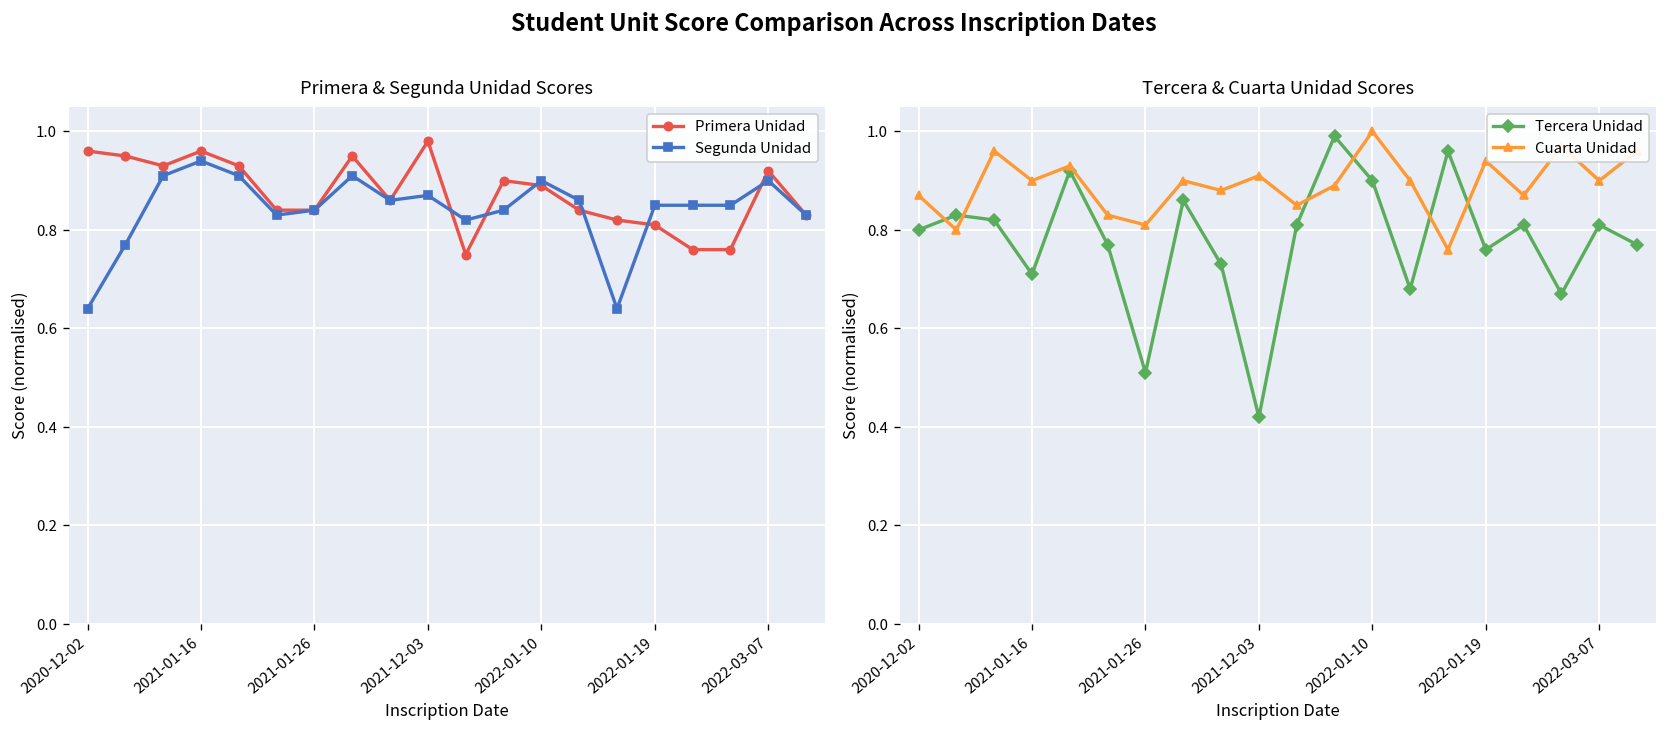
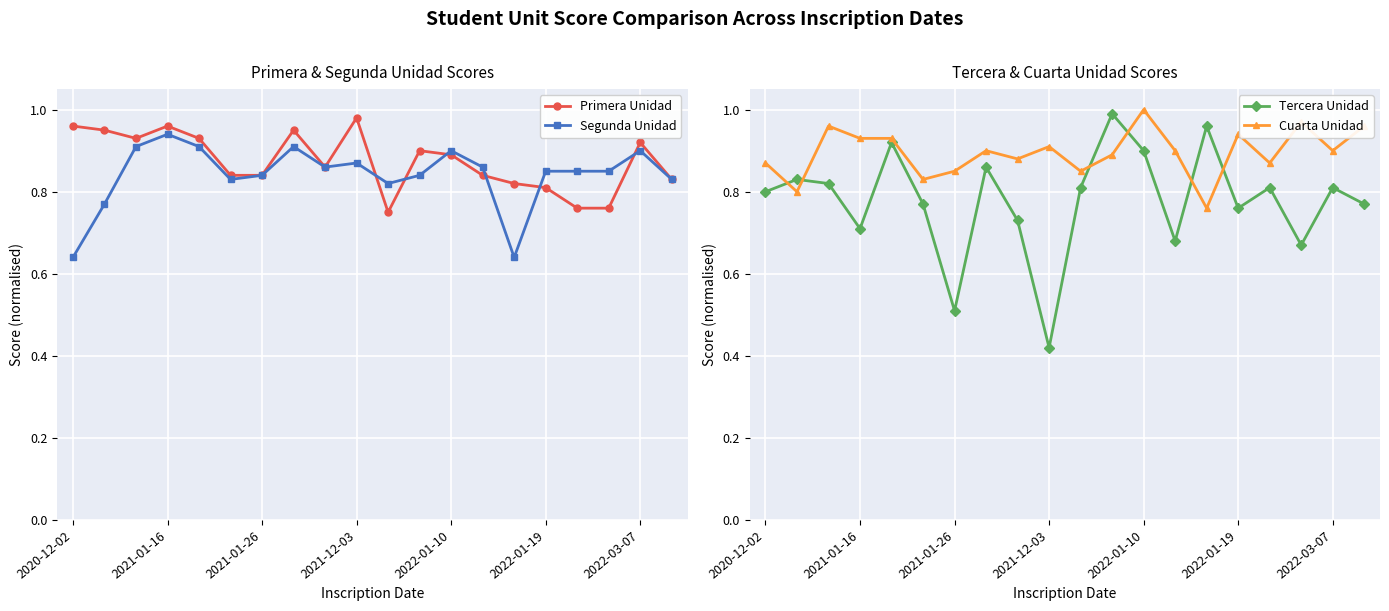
  {
    "Primera & Segunda Unidad Scores": {
      "Primera Unidad": {
        "2020-12-02": 0.96,
        "2021-01-16": 0.96,
        "2021-12-03": 0.98,
        "2022-01-10": 0.89,
        "2022-01-19": 0.81,
        "2022-03-07": 0.92
      },
      "Segunda Unidad": {
        "2020-12-02": 0.64,
        "2021-01-16": 0.94,
        "2021-12-03": 0.87,
        "2022-01-10": 0.90,
        "2022-01-19": 0.85,
        "2022-03-07": 0.90
      }
    },
    "Tercera & Cuarta Unidad Scores": {
      "Tercera Unidad": {
        "2020-12-02": 0.80,
        "2021-01-16": 0.71,
        "2021-01-26": 0.51,
        "2021-12-03": 0.42,
        "2022-01-10": 0.90,
        "2022-01-19": 0.76,
        "2022-03-07": 0.81
      },
      "Cuarta Unidad": {
        "2020-12-02": 0.87,
-       "2021-01-16": 0.90,
-       "2021-01-26": 0.81,
+       "2021-01-16": 0.93,
+       "2021-01-26": 0.85,
        "2021-12-03": 0.91,
        "2022-01-10": 1.00,
        "2022-01-19": 0.94,
        "2022-03-07": 0.90
      }
    }
  }
